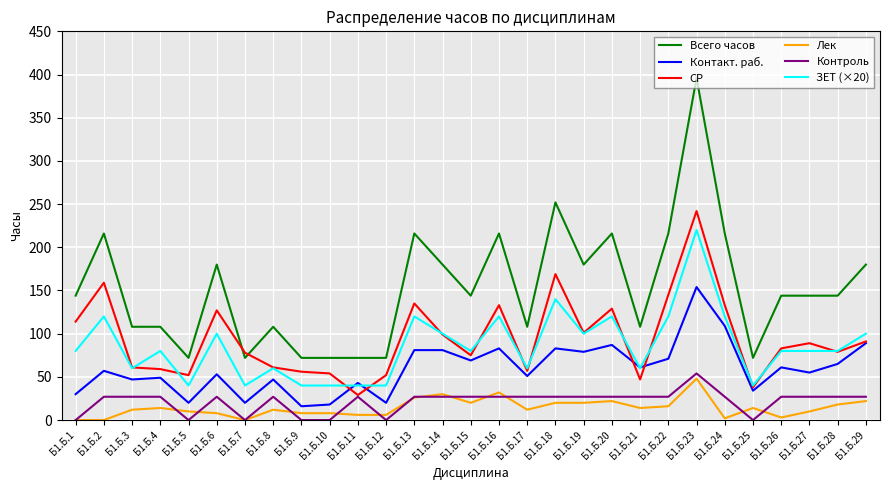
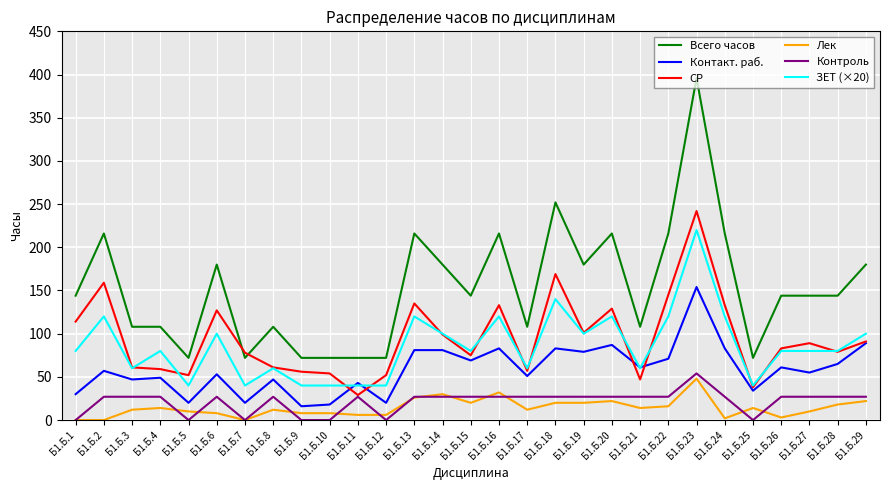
  {
    "Всего часов": {
      "Б1.Б.1": 140,
      "Б1.Б.2": 220,
      "Б1.Б.3": 110,
      "Б1.Б.4": 110,
      "Б1.Б.5": 70,
      "Б1.Б.6": 180,
      "Б1.Б.7": 70,
      "Б1.Б.8": 110,
      "Б1.Б.9": 70,
      "Б1.Б.10": 70,
      "Б1.Б.11": 70,
      "Б1.Б.12": 70,
      "Б1.Б.13": 220,
      "Б1.Б.14": 180,
      "Б1.Б.15": 140,
      "Б1.Б.16": 220,
      "Б1.Б.17": 110,
      "Б1.Б.18": 250,
      "Б1.Б.19": 180,
      "Б1.Б.20": 220,
      "Б1.Б.21": 110,
      "Б1.Б.22": 220,
      "Б1.Б.24": 220,
      "Б1.Б.25": 70,
      "Б1.Б.26": 140,
      "Б1.Б.27": 140,
      "Б1.Б.28": 140,
      "Б1.Б.29": 180
    },
    "Контакт. раб.": {
      "Б1.Б.1": 30,
      "Б1.Б.2": 60,
      "Б1.Б.3": 50,
      "Б1.Б.4": 50,
      "Б1.Б.5": 20,
      "Б1.Б.6": 50,
      "Б1.Б.7": 20,
      "Б1.Б.8": 50,
      "Б1.Б.9": 20,
      "Б1.Б.10": 20,
      "Б1.Б.11": 40,
      "Б1.Б.12": 20,
      "Б1.Б.13": 80,
      "Б1.Б.14": 80,
      "Б1.Б.15": 70,
      "Б1.Б.16": 80,
      "Б1.Б.17": 50,
      "Б1.Б.18": 80,
      "Б1.Б.19": 80,
      "Б1.Б.20": 90,
      "Б1.Б.22": 70,
      "Б1.Б.23": 150,
-     "Б1.Б.24": 110,
+     "Б1.Б.24": 80,
      "Б1.Б.25": 30,
      "Б1.Б.26": 60,
      "Б1.Б.27": 60,
      "Б1.Б.28": 70
    },
    "СР": {
      "Б1.Б.1": 110,
      "Б1.Б.2": 160,
      "Б1.Б.4": 60,
      "Б1.Б.5": 50,
      "Б1.Б.6": 130,
      "Б1.Б.7": 80,
      "Б1.Б.9": 60,
      "Б1.Б.10": 50,
      "Б1.Б.12": 50,
      "Б1.Б.13": 140,
      "Б1.Б.15": 80,
      "Б1.Б.16": 130,
      "Б1.Б.17": 60,
      "Б1.Б.18": 170,
      "Б1.Б.20": 130,
      "Б1.Б.21": 50,
      "Б1.Б.22": 150,
      "Б1.Б.23": 240,
      "Б1.Б.24": 130,
      "Б1.Б.26": 80,
      "Б1.Б.27": 90
    },
    "Лек": {
      "Б1.Б.2": 0,
      "Б1.Б.3": 10,
      "Б1.Б.4": 10,
      "Б1.Б.5": 10,
      "Б1.Б.6": 10,
      "Б1.Б.8": 10,
      "Б1.Б.9": 10,
      "Б1.Б.10": 10,
      "Б1.Б.11": 10,
      "Б1.Б.12": 10,
      "Б1.Б.14": 30,
      "Б1.Б.15": 20,
      "Б1.Б.16": 30,
      "Б1.Б.17": 10,
      "Б1.Б.18": 20,
      "Б1.Б.19": 20,
      "Б1.Б.20": 20,
      "Б1.Б.21": 10,
      "Б1.Б.22": 20,
      "Б1.Б.23": 50,
      "Б1.Б.24": 0,
      "Б1.Б.25": 10,
      "Б1.Б.26": 0,
      "Б1.Б.27": 10,
      "Б1.Б.28": 20,
      "Б1.Б.29": 20
    },
    "Контроль": {
      "Б1.Б.2": 30,
      "Б1.Б.3": 30,
      "Б1.Б.4": 30,
      "Б1.Б.5": 0,
      "Б1.Б.6": 30,
      "Б1.Б.8": 30,
      "Б1.Б.9": 0,
      "Б1.Б.10": 0,
      "Б1.Б.12": 0,
      "Б1.Б.14": 30,
      "Б1.Б.15": 30,
      "Б1.Б.16": 30,
      "Б1.Б.17": 30,
      "Б1.Б.18": 30,
      "Б1.Б.19": 30,
      "Б1.Б.20": 30,
      "Б1.Б.21": 30,
      "Б1.Б.22": 30,
      "Б1.Б.23": 50,
      "Б1.Б.24": 30,
      "Б1.Б.25": 0,
      "Б1.Б.26": 30,
      "Б1.Б.27": 30,
      "Б1.Б.28": 30,
      "Б1.Б.29": 30
    },
    "ЗЕТ (×20)": {
      "Б1.Б.1": 80,
      "Б1.Б.2": 120,
      "Б1.Б.4": 80,
      "Б1.Б.5": 40,
      "Б1.Б.6": 100,
      "Б1.Б.7": 40,
      "Б1.Б.9": 40,
      "Б1.Б.10": 40,
      "Б1.Б.11": 40,
      "Б1.Б.12": 40,
      "Б1.Б.13": 120,
      "Б1.Б.15": 80,
      "Б1.Б.16": 120,
      "Б1.Б.17": 60,
      "Б1.Б.18": 140,
      "Б1.Б.20": 120,
      "Б1.Б.22": 120,
      "Б1.Б.23": 220,
      "Б1.Б.24": 120,
      "Б1.Б.26": 80,
      "Б1.Б.27": 80,
      "Б1.Б.29": 100
    }
  }
